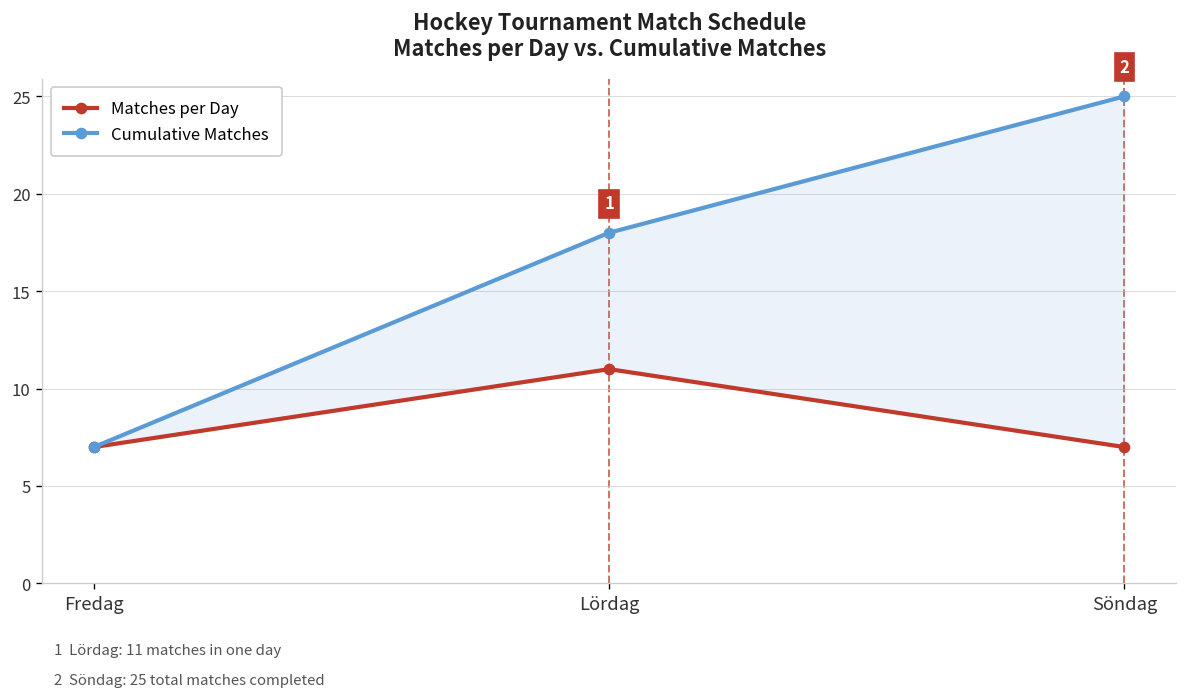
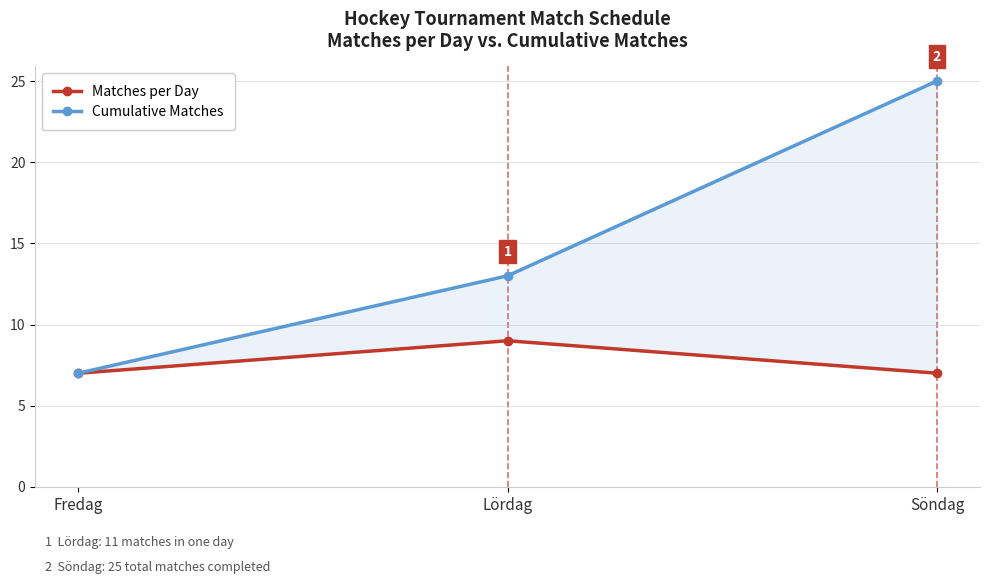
  {
    "Matches per Day": {
-     "Lördag": 11,
+     "Lördag": 9,
      "Söndag": 7
    },
    "Cumulative Matches": {
-     "Lördag": 18
+     "Lördag": 13
    }
  }
